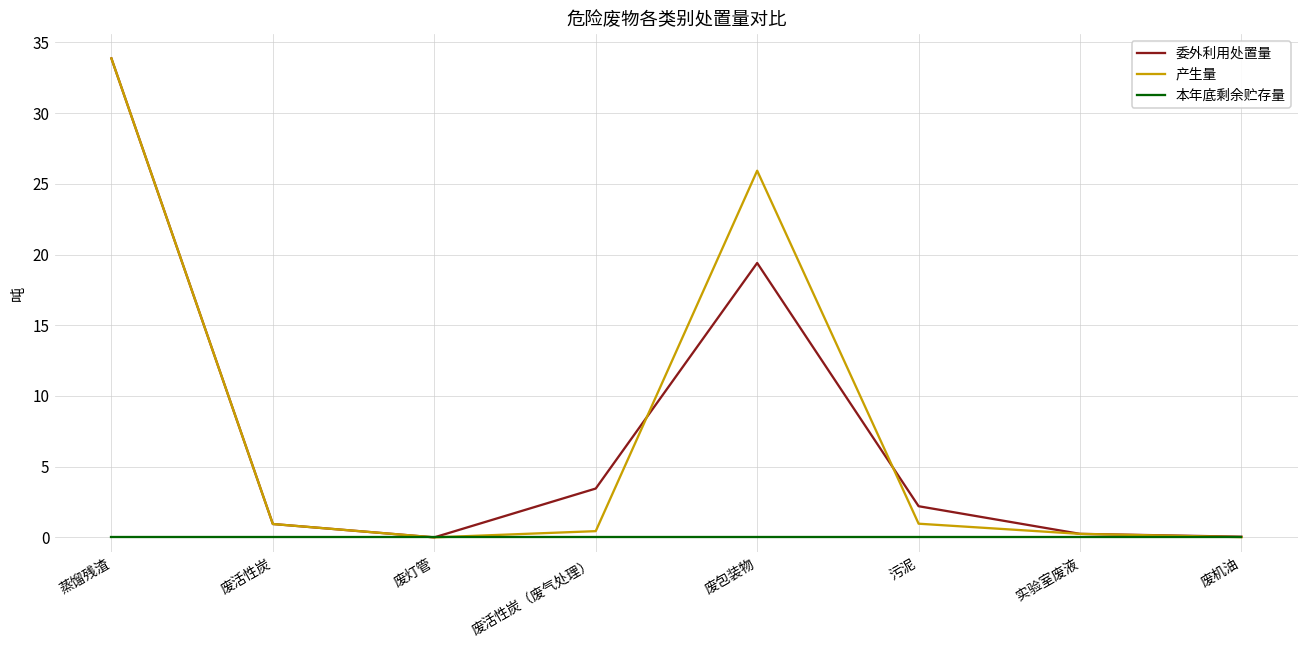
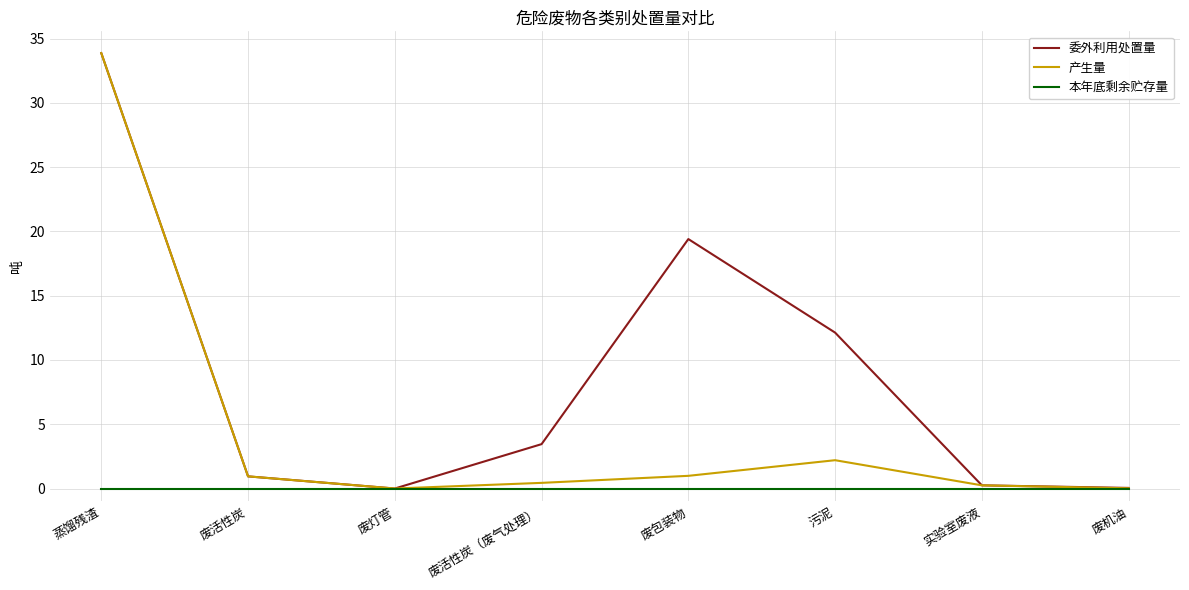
  {
    "委外利用处置量": {
      "废活性炭（废气处理）": 3.5,
      "废包装物": 19.4,
-     "污泥": 2.2
+     "污泥": 12.1
    },
    "产生量": {
      "废活性炭（废气处理）": 0.4,
-     "废包装物": 25.9,
-     "污泥": 1.0
+     "废包装物": 1.0,
+     "污泥": 2.2
    },
    "本年底剩余贮存量": {
      "蒸馏残渣": 0.0,
      "废活性炭": 0.0,
      "废活性炭（废气处理）": 0.0,
      "废包装物": 0.0,
      "污泥": 0.0,
      "实验室废液": 0.0
    }
  }
